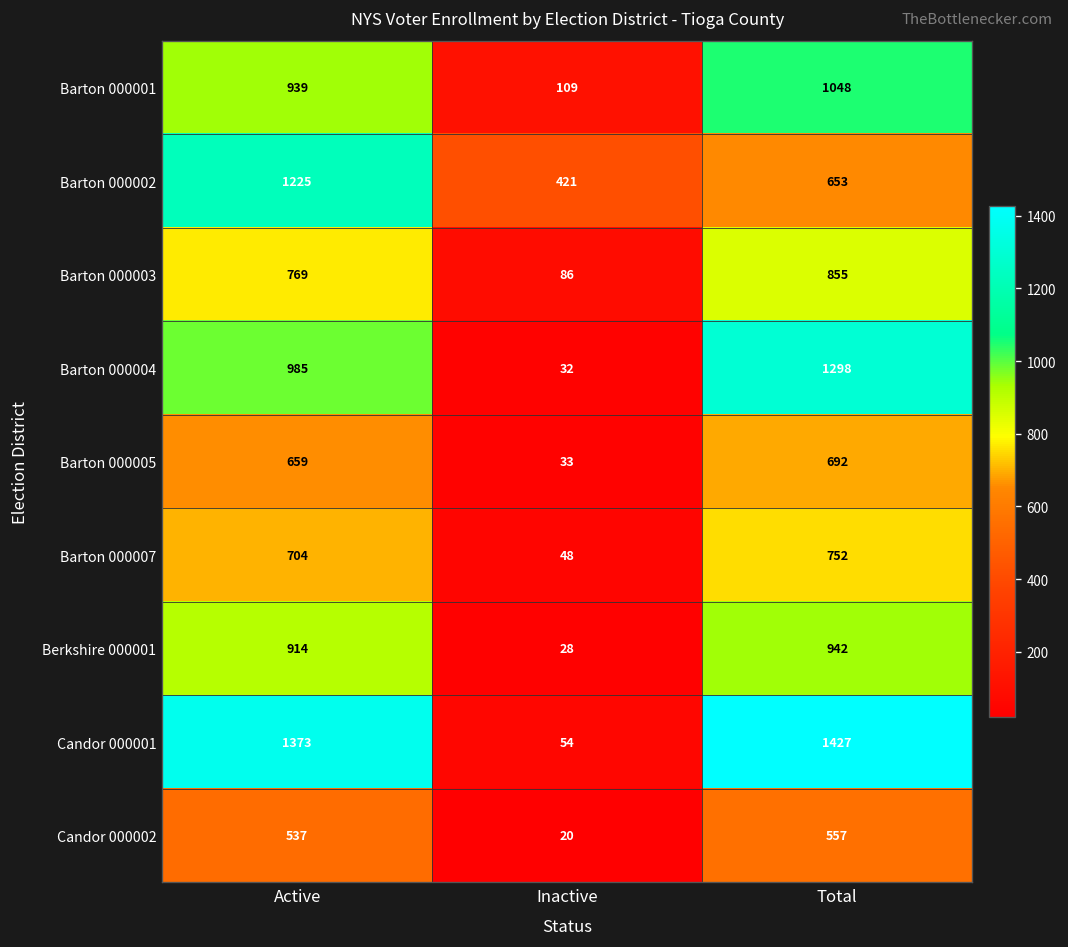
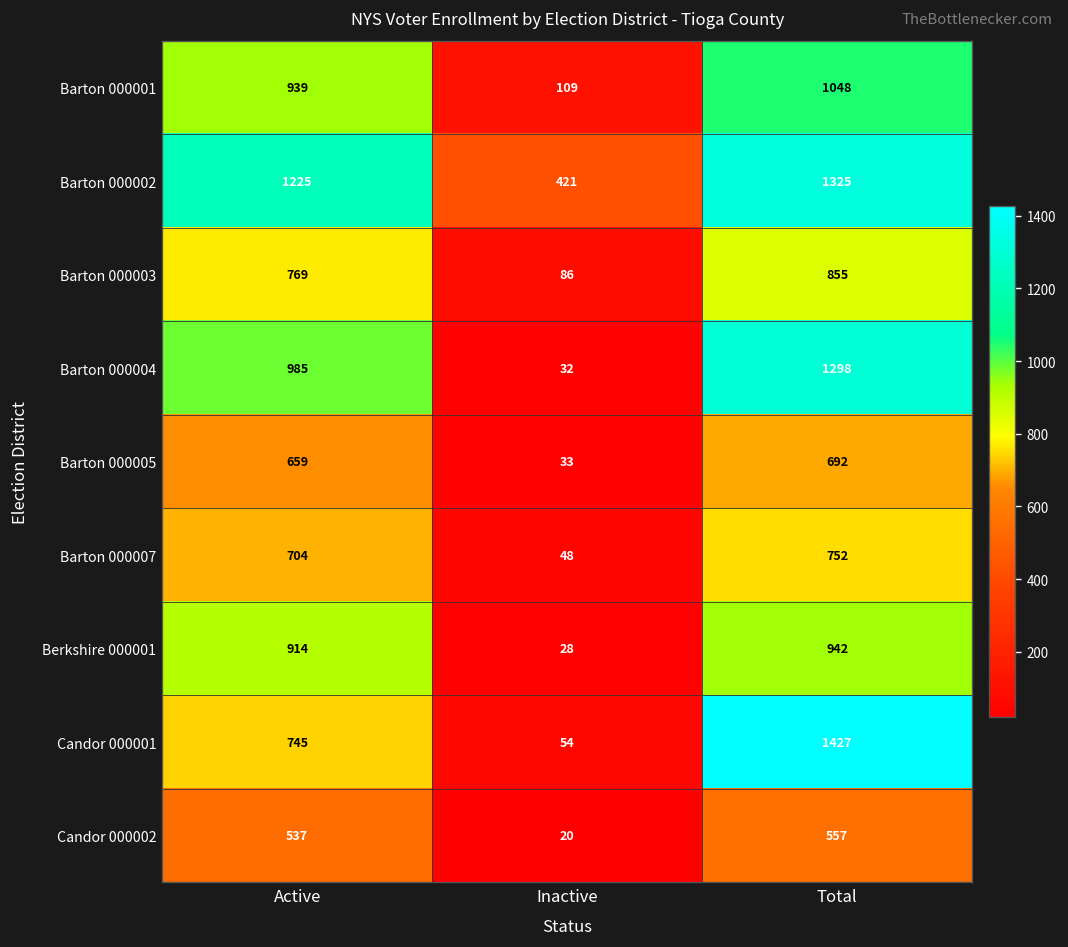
  {
    "Barton 000001": {
      "Active": 939,
      "Inactive": 109,
      "Total": 1048
    },
    "Barton 000002": {
      "Active": 1225,
      "Inactive": 421,
-     "Total": 653
+     "Total": 1325
    },
    "Barton 000003": {
      "Active": 769,
      "Inactive": 86,
      "Total": 855
    },
    "Barton 000004": {
      "Active": 985,
      "Inactive": 32,
      "Total": 1298
    },
    "Barton 000005": {
      "Active": 659,
      "Inactive": 33,
      "Total": 692
    },
    "Barton 000007": {
      "Active": 704,
      "Inactive": 48,
      "Total": 752
    },
    "Berkshire 000001": {
      "Active": 914,
      "Inactive": 28,
      "Total": 942
    },
    "Candor 000001": {
-     "Active": 1373,
+     "Active": 745,
      "Inactive": 54,
      "Total": 1427
    },
    "Candor 000002": {
      "Active": 537,
      "Inactive": 20,
      "Total": 557
    }
  }
